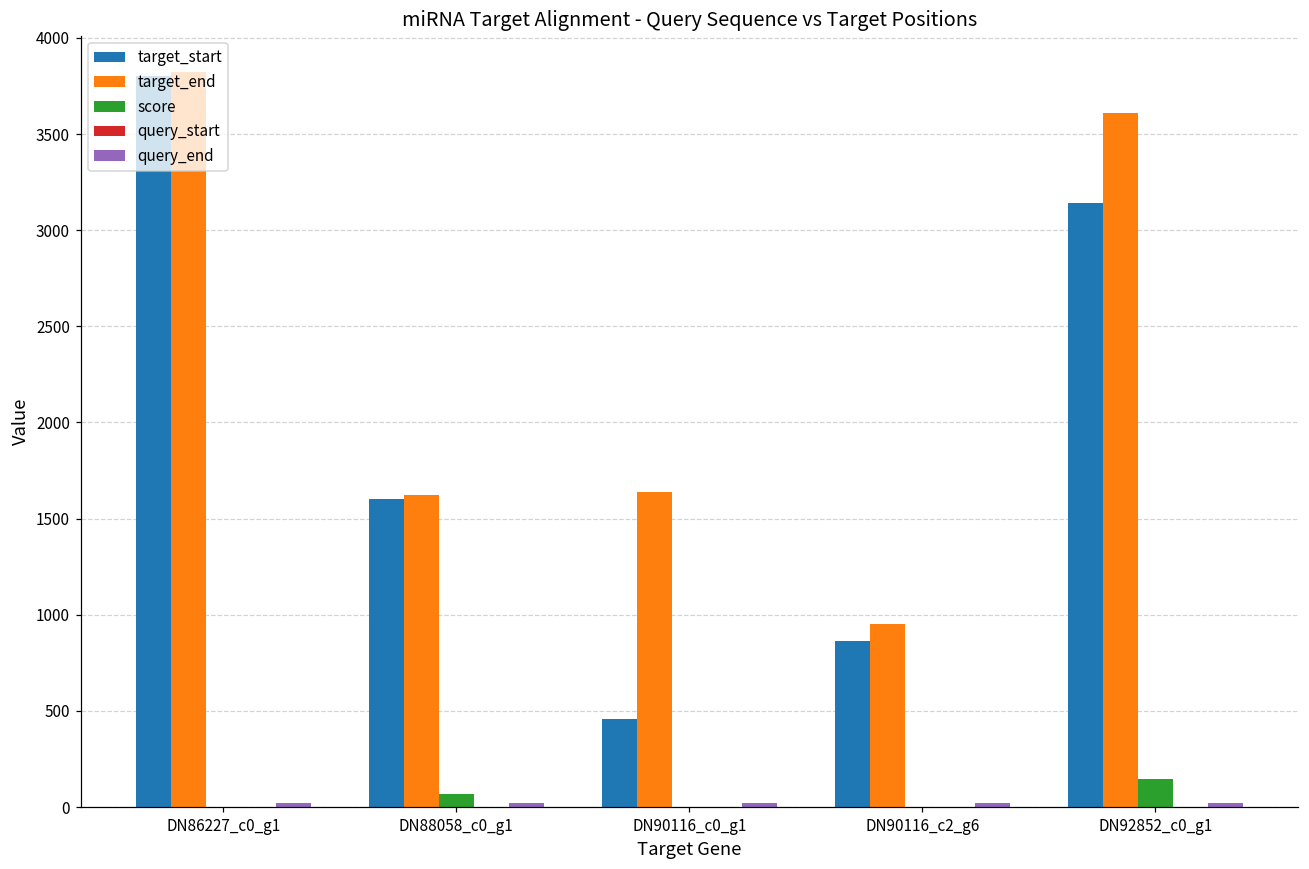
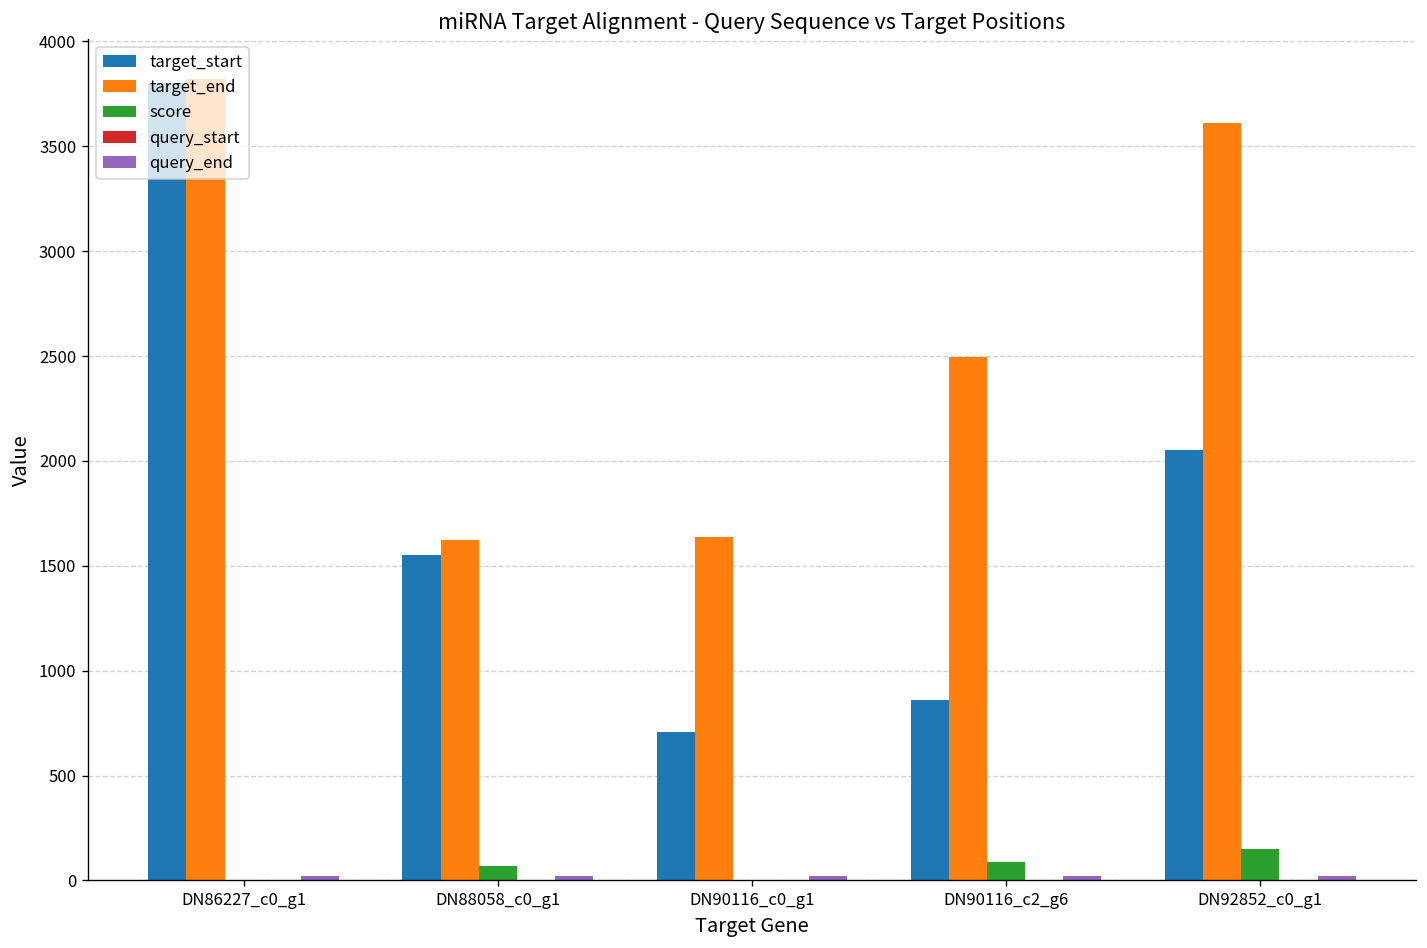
  {
    "target_start": {
-     "DN88058_c0_g1": 1600,
-     "DN90116_c0_g1": 460,
+     "DN88058_c0_g1": 1550,
+     "DN90116_c0_g1": 710,
      "DN90116_c2_g6": 860,
-     "DN92852_c0_g1": 3140
+     "DN92852_c0_g1": 2050
    },
    "target_end": {
      "DN88058_c0_g1": 1620,
      "DN90116_c0_g1": 1640,
-     "DN90116_c2_g6": 950,
+     "DN90116_c2_g6": 2500,
      "DN92852_c0_g1": 3610
    },
    "score": {
      "DN88058_c0_g1": 70,
-     "DN90116_c2_g6": 0,
+     "DN90116_c2_g6": 90,
      "DN92852_c0_g1": 150
    },
    "query_end": {
      "DN86227_c0_g1": 20,
      "DN88058_c0_g1": 20,
      "DN90116_c0_g1": 20,
      "DN90116_c2_g6": 20,
      "DN92852_c0_g1": 20
    }
  }
